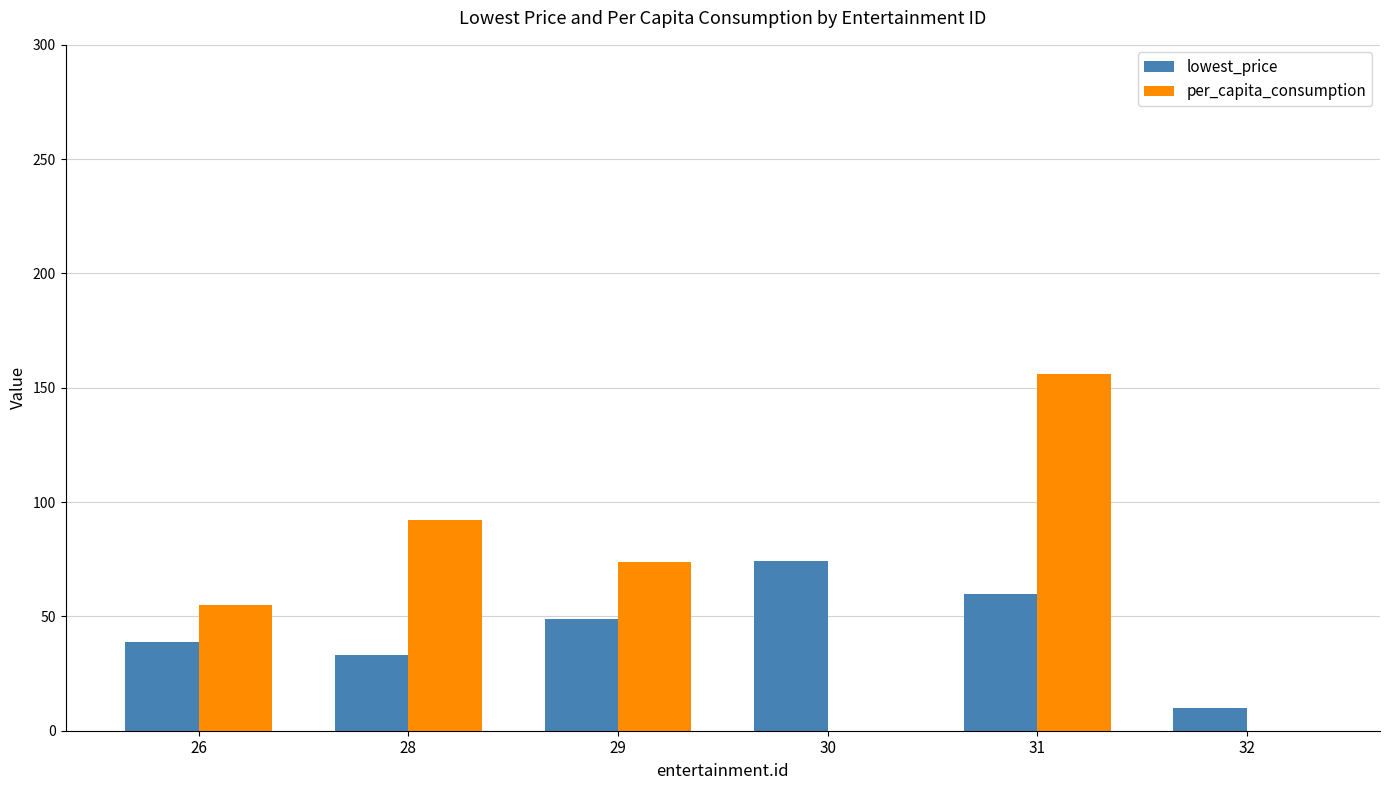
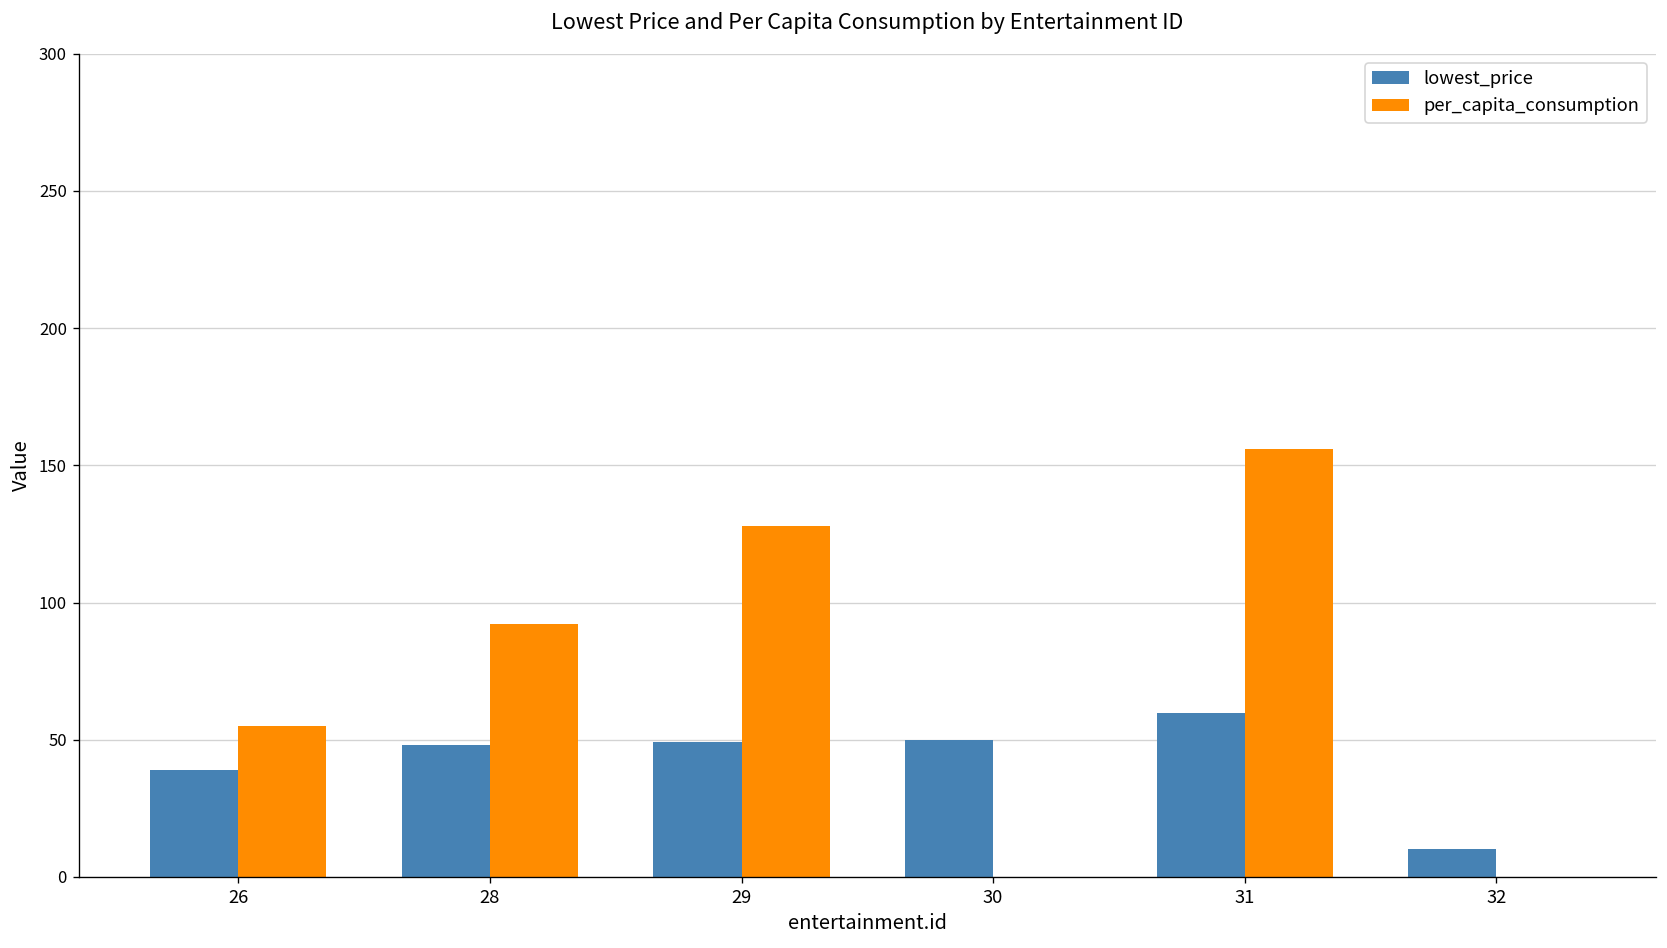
  {
    "lowest_price": {
      "26": 39,
-     "28": 33,
+     "28": 48,
      "29": 49,
-     "30": 74,
+     "30": 50,
      "31": 60,
      "32": 10
    },
    "per_capita_consumption": {
      "26": 55,
      "28": 92,
-     "29": 74,
+     "29": 128,
      "30": 0,
      "31": 156,
      "32": 0
    }
  }
